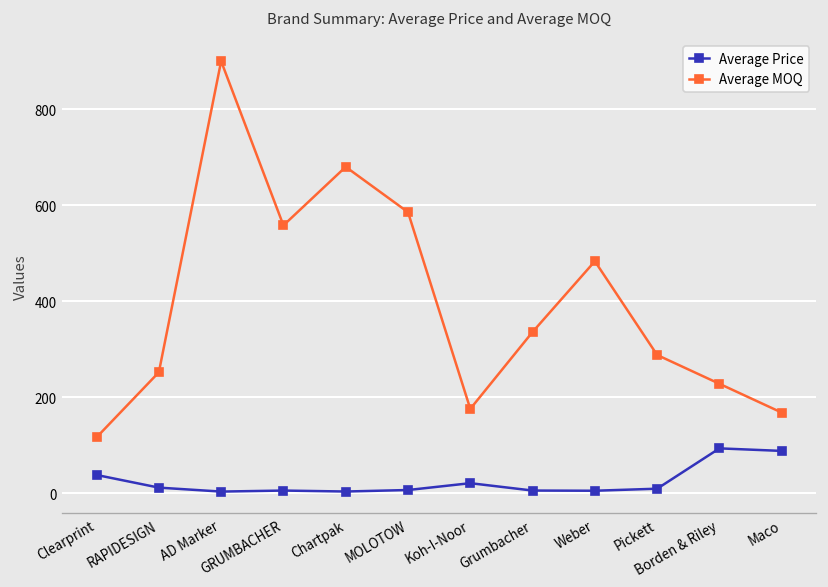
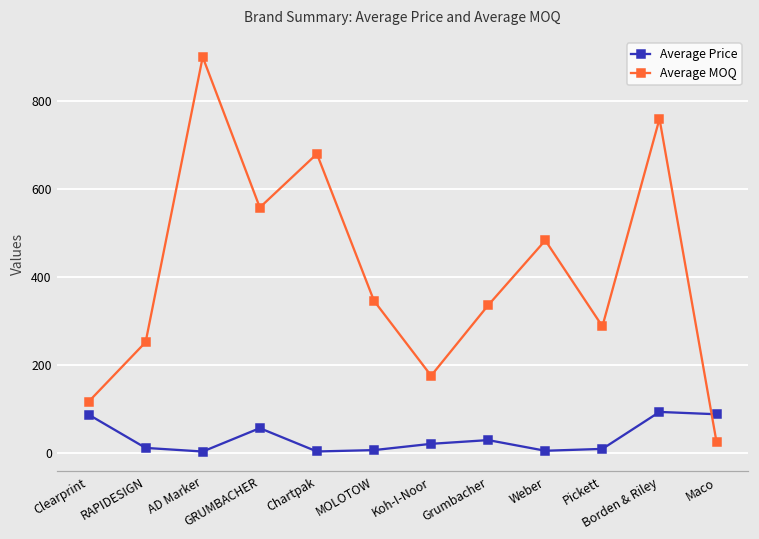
  {
    "Average Price": {
-     "Clearprint": 40,
+     "Clearprint": 90,
      "RAPIDESIGN": 10,
      "AD Marker": 0,
-     "GRUMBACHER": 10,
+     "GRUMBACHER": 60,
      "Chartpak": 0,
      "MOLOTOW": 10,
      "Koh-I-Noor": 20,
-     "Grumbacher": 10,
+     "Grumbacher": 30,
      "Weber": 10,
      "Pickett": 10,
      "Borden & Riley": 90,
      "Maco": 90
    },
    "Average MOQ": {
      "Clearprint": 120,
      "RAPIDESIGN": 250,
      "AD Marker": 900,
      "GRUMBACHER": 560,
      "Chartpak": 680,
-     "MOLOTOW": 590,
+     "MOLOTOW": 350,
      "Koh-I-Noor": 180,
      "Grumbacher": 340,
      "Weber": 480,
      "Pickett": 290,
-     "Borden & Riley": 230,
-     "Maco": 170
+     "Borden & Riley": 760,
+     "Maco": 20
    }
  }
